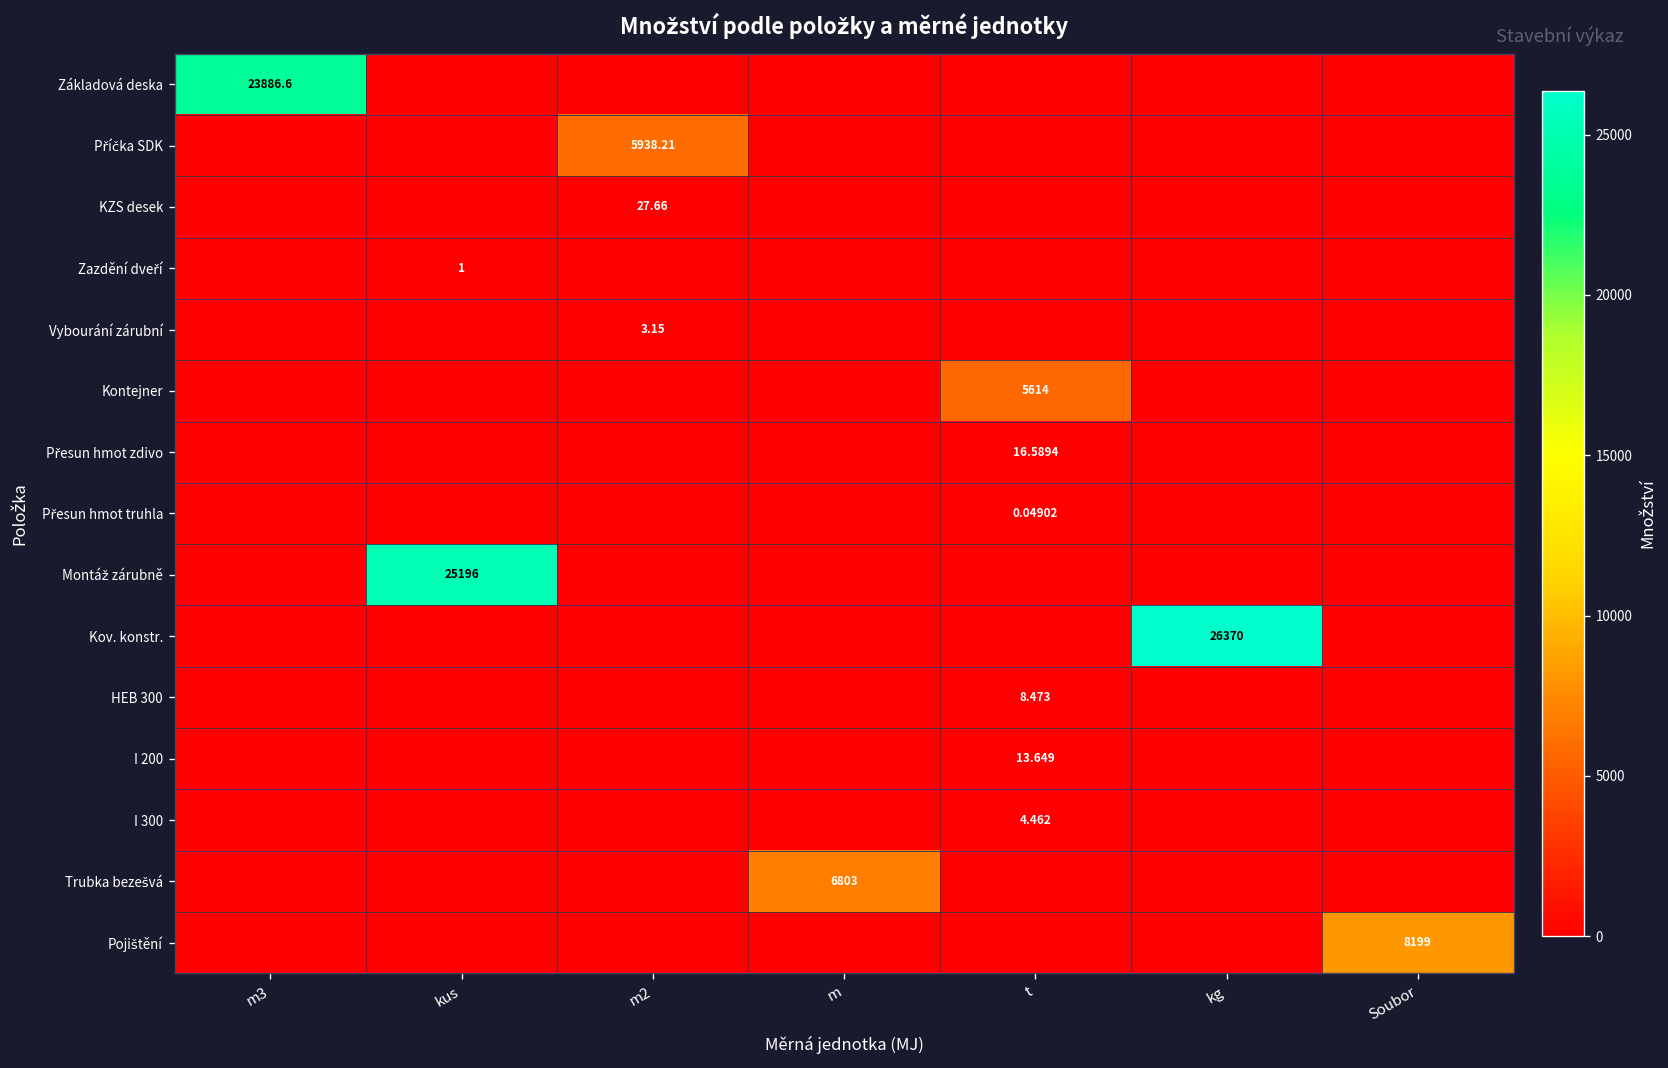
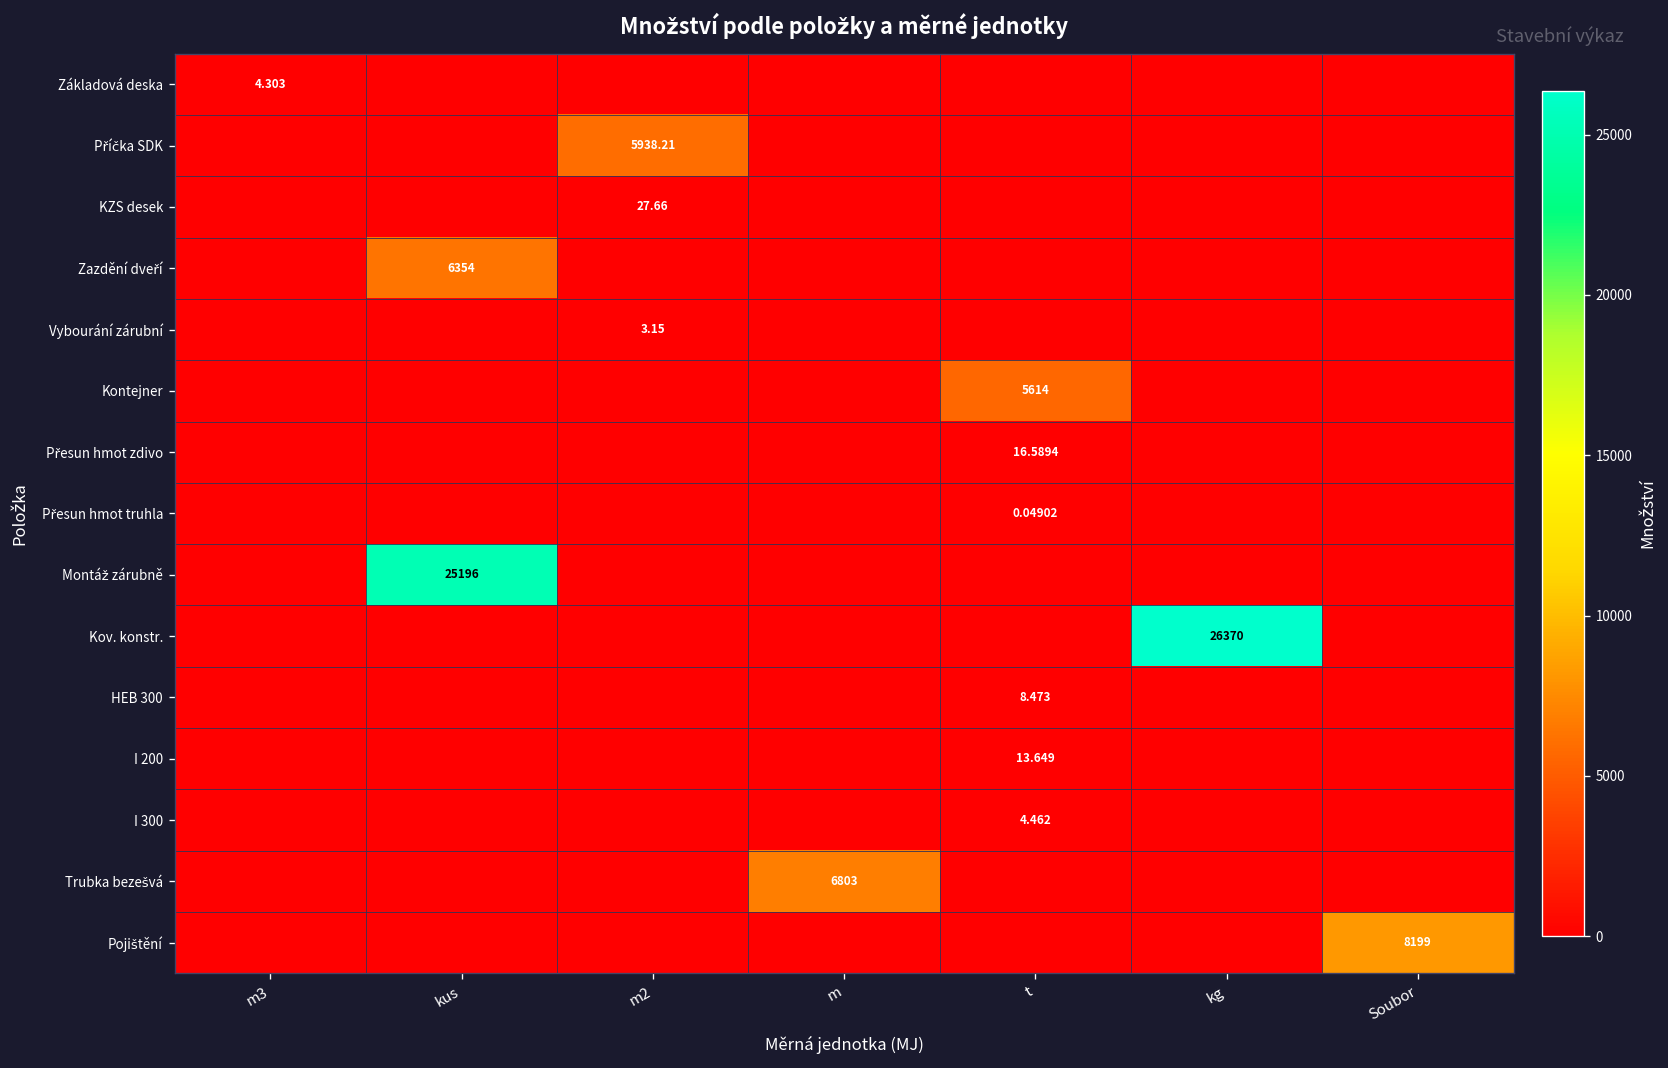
  {
    "Základová deska": {
-     "m3": 23886.6
+     "m3": 4.303
    },
    "Příčka SDK": {
      "m2": 5938.21
    },
    "KZS desek": {
      "m2": 27.66
    },
    "Zazdění dveří": {
-     "kus": 1
+     "kus": 6354
    },
    "Vybourání zárubní": {
      "m2": 3.15
    },
    "Kontejner": {
      "t": 5614
    },
    "Přesun hmot zdivo": {
      "t": 16.5894
    },
    "Přesun hmot truhla": {
      "t": 0.04902
    },
    "Montáž zárubně": {
      "kus": 25196
    },
    "Kov. konstr.": {
      "kg": 26370
    },
    "HEB 300": {
      "t": 8.473
    },
    "I 200": {
      "t": 13.649
    },
    "I 300": {
      "t": 4.462
    },
    "Trubka bezešvá": {
      "m": 6803
    },
    "Pojištění": {
      "Soubor": 8199
    }
  }
